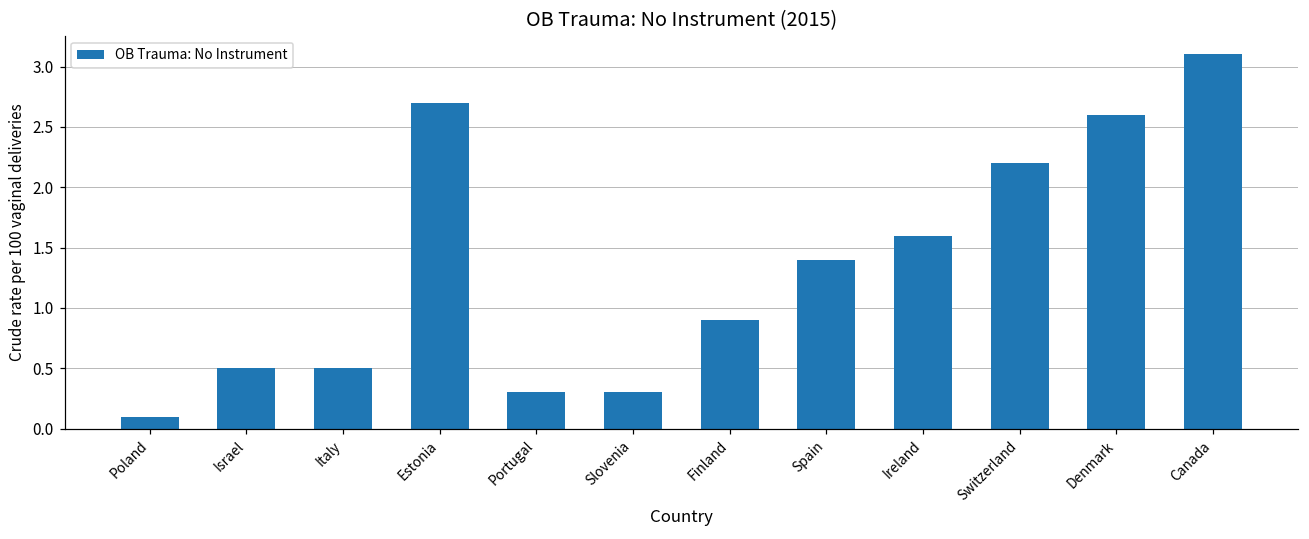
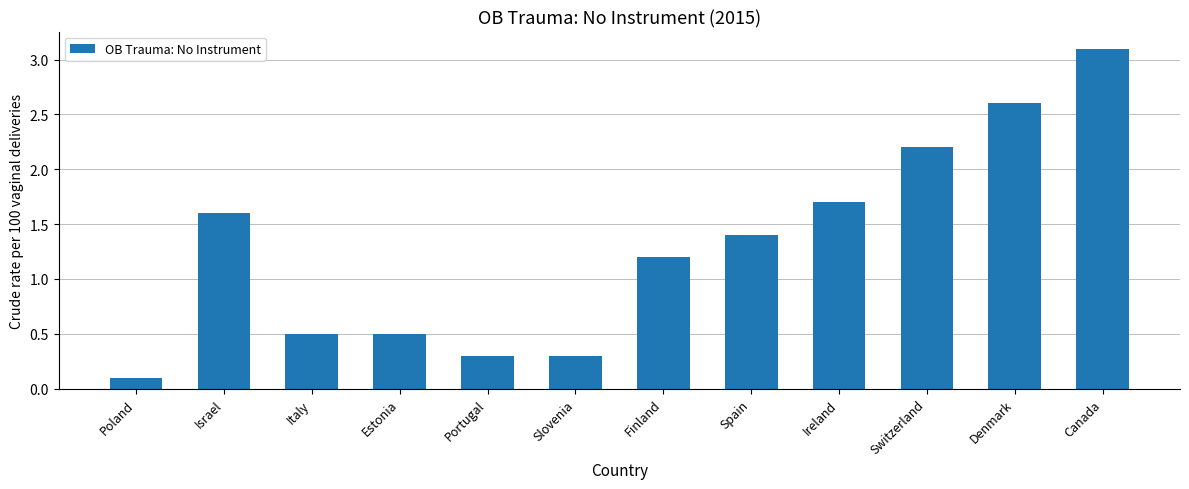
  {
    "Poland": 0.1,
-   "Israel": 0.5,
+   "Israel": 1.6,
    "Italy": 0.5,
-   "Estonia": 2.7,
+   "Estonia": 0.5,
    "Portugal": 0.3,
    "Slovenia": 0.3,
-   "Finland": 0.9,
+   "Finland": 1.2,
    "Spain": 1.4,
-   "Ireland": 1.6,
+   "Ireland": 1.7,
    "Switzerland": 2.2,
    "Denmark": 2.6,
    "Canada": 3.1
  }
